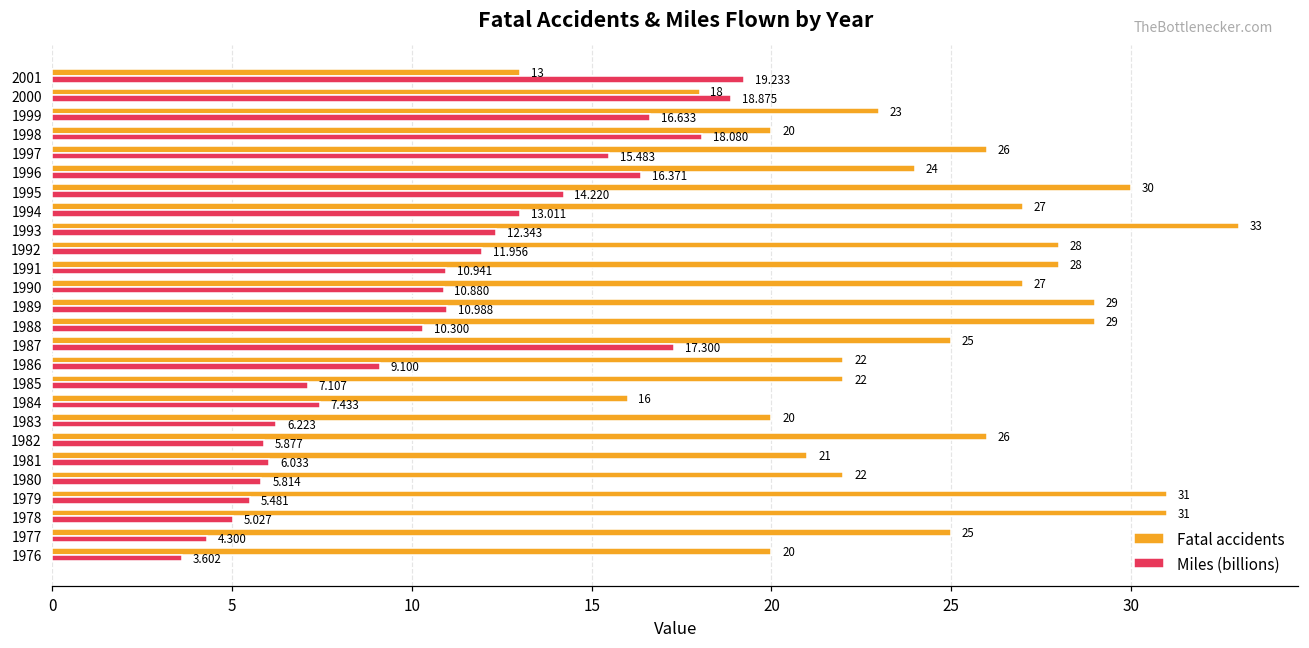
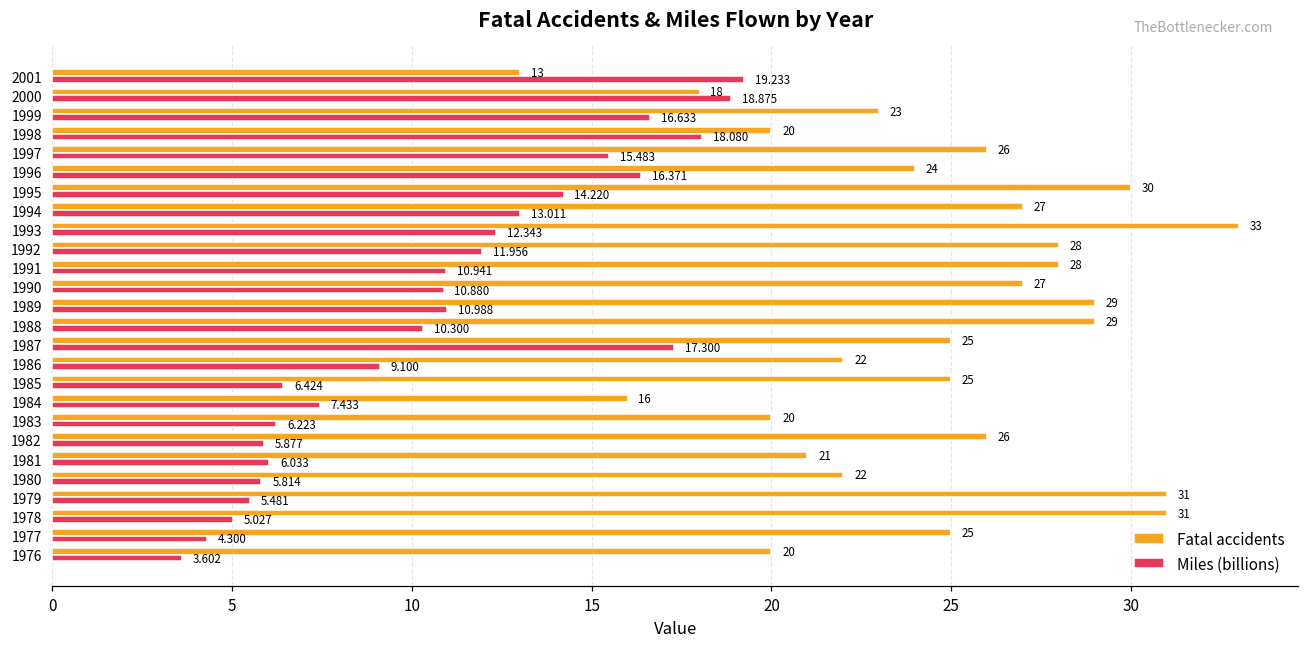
  {
    "Fatal accidents": {
      "2001": 13,
      "2000": 18,
      "1999": 23,
      "1998": 20,
      "1997": 26,
      "1996": 24,
      "1995": 30,
      "1994": 27,
      "1993": 33,
      "1992": 28,
      "1991": 28,
      "1990": 27,
      "1989": 29,
      "1988": 29,
      "1987": 25,
      "1986": 22,
-     "1985": 22,
+     "1985": 25,
      "1984": 16,
      "1983": 20,
      "1982": 26,
      "1981": 21,
      "1980": 22,
      "1979": 31,
      "1978": 31,
      "1977": 25,
      "1976": 20
    },
    "Miles (billions)": {
      "2001": 19.233,
      "2000": 18.875,
      "1999": 16.633,
      "1998": 18.080,
      "1997": 15.483,
      "1996": 16.371,
      "1995": 14.220,
      "1994": 13.011,
      "1993": 12.343,
      "1992": 11.956,
      "1991": 10.941,
      "1990": 10.880,
      "1989": 10.988,
      "1988": 10.300,
      "1987": 17.300,
      "1986": 9.100,
-     "1985": 7.107,
+     "1985": 6.424,
      "1984": 7.433,
      "1983": 6.223,
      "1982": 5.877,
      "1981": 6.033,
      "1980": 5.814,
      "1979": 5.481,
      "1978": 5.027,
      "1977": 4.300,
      "1976": 3.602
    }
  }
